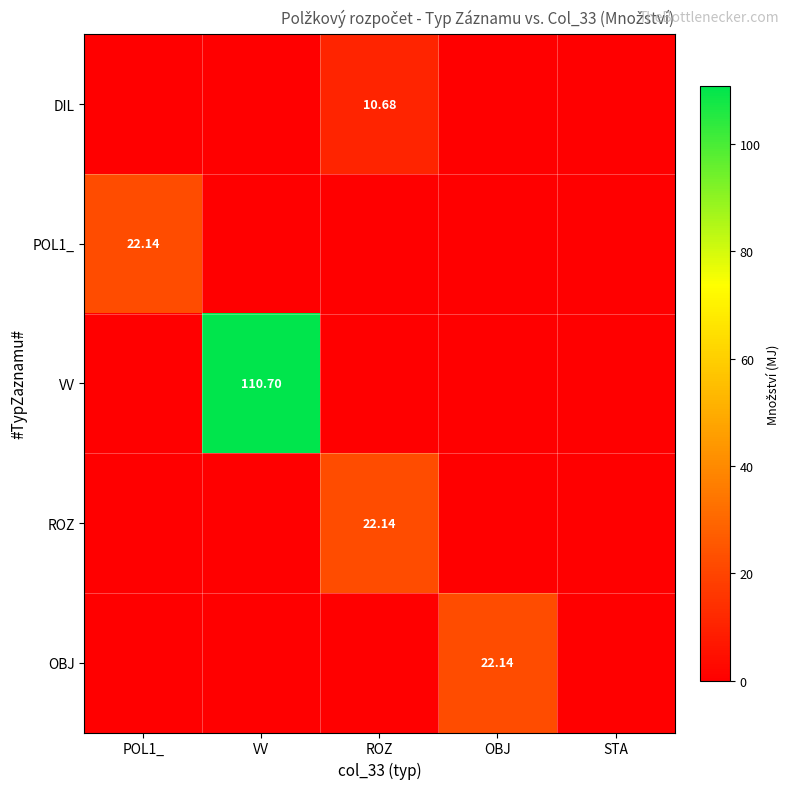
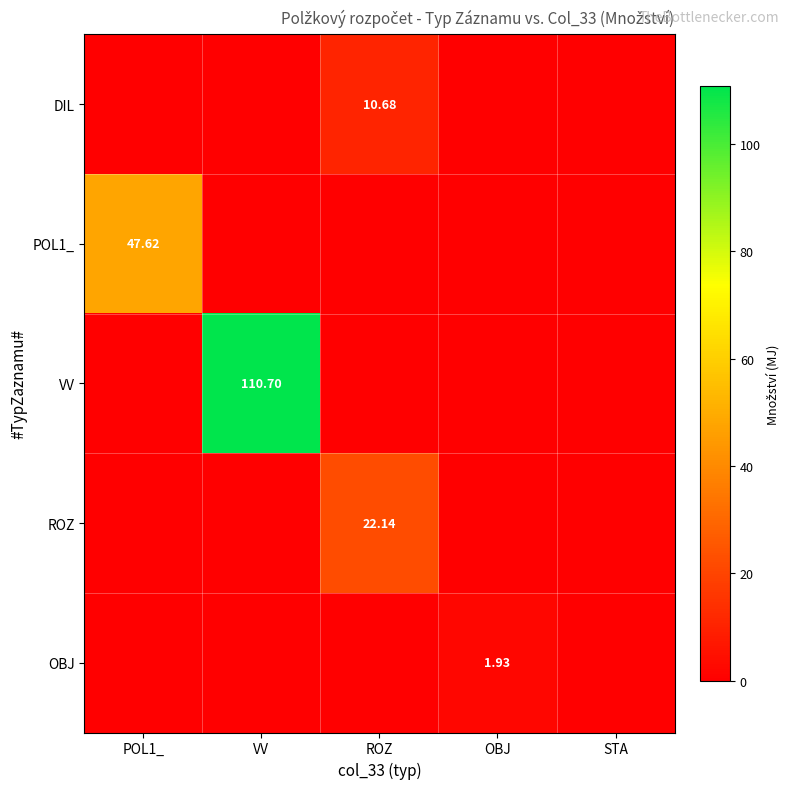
  {
    "DIL": {
      "ROZ": 10.68
    },
    "POL1_": {
-     "POL1_": 22.14
+     "POL1_": 47.62
    },
    "VV": {
      "VV": 110.70
    },
    "ROZ": {
      "ROZ": 22.14
    },
    "OBJ": {
-     "OBJ": 22.14
+     "OBJ": 1.93
    }
  }
